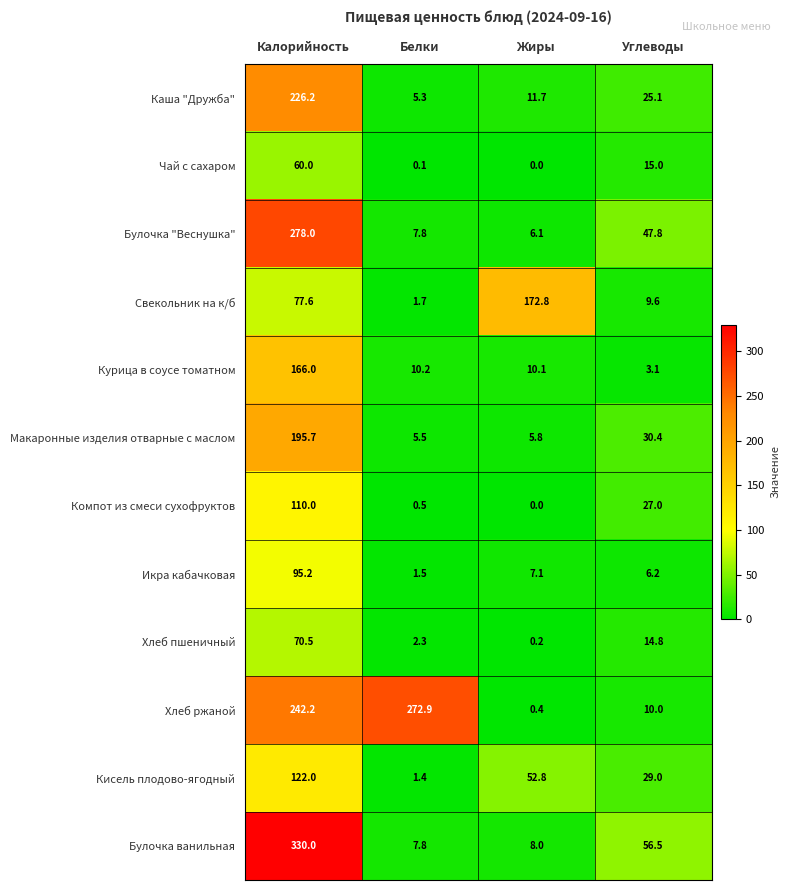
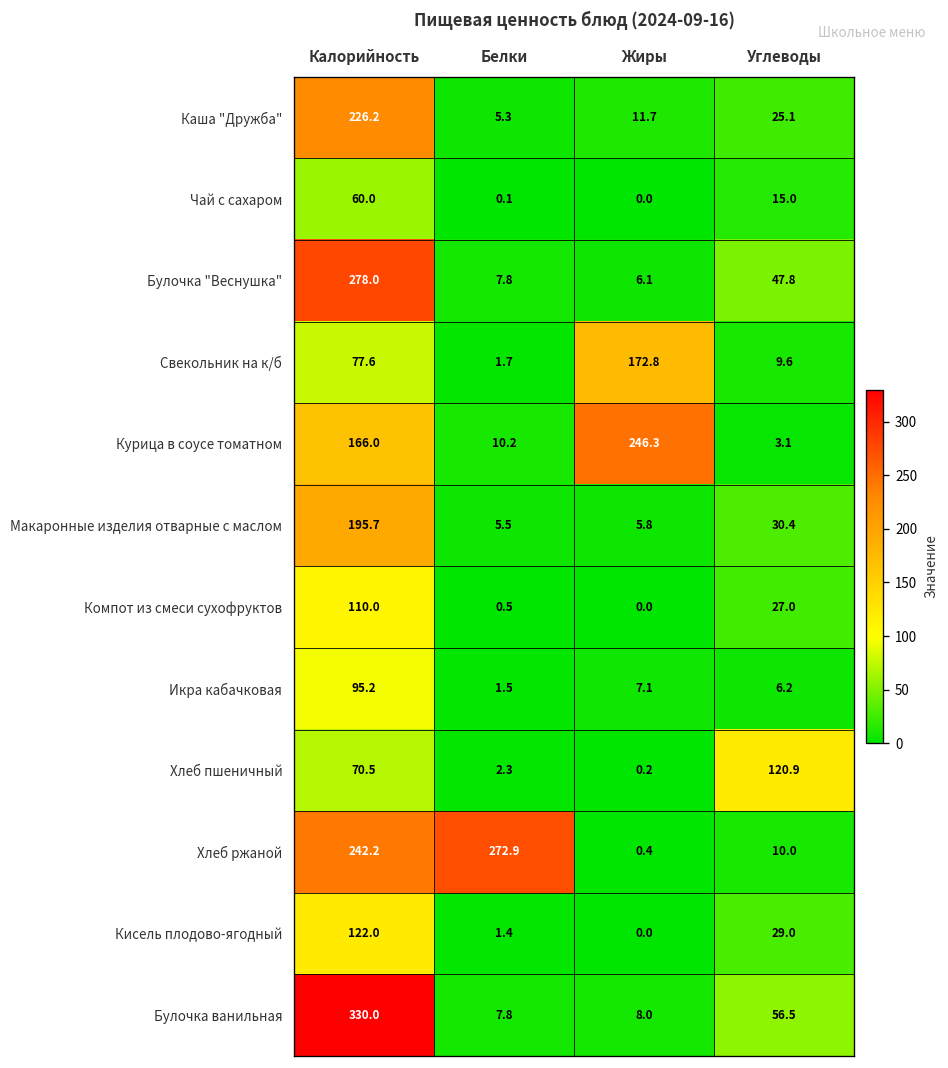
  {
    "Каша \"Дружба\"": {
      "Калорийность": 226.2,
      "Белки": 5.3,
      "Жиры": 11.7,
      "Углеводы": 25.1
    },
    "Чай с сахаром": {
      "Калорийность": 60.0,
      "Белки": 0.1,
      "Жиры": 0.0,
      "Углеводы": 15.0
    },
    "Булочка \"Веснушка\"": {
      "Калорийность": 278.0,
      "Белки": 7.8,
      "Жиры": 6.1,
      "Углеводы": 47.8
    },
    "Свекольник на к/б": {
      "Калорийность": 77.6,
      "Белки": 1.7,
      "Жиры": 172.8,
      "Углеводы": 9.6
    },
    "Курица в соусе томатном": {
      "Калорийность": 166.0,
      "Белки": 10.2,
-     "Жиры": 10.1,
+     "Жиры": 246.3,
      "Углеводы": 3.1
    },
    "Макаронные изделия отварные с маслом": {
      "Калорийность": 195.7,
      "Белки": 5.5,
      "Жиры": 5.8,
      "Углеводы": 30.4
    },
    "Компот из смеси сухофруктов": {
      "Калорийность": 110.0,
      "Белки": 0.5,
      "Жиры": 0.0,
      "Углеводы": 27.0
    },
    "Икра кабачковая": {
      "Калорийность": 95.2,
      "Белки": 1.5,
      "Жиры": 7.1,
      "Углеводы": 6.2
    },
    "Хлеб пшеничный": {
      "Калорийность": 70.5,
      "Белки": 2.3,
      "Жиры": 0.2,
-     "Углеводы": 14.8
+     "Углеводы": 120.9
    },
    "Хлеб ржаной": {
      "Калорийность": 242.2,
      "Белки": 272.9,
      "Жиры": 0.4,
      "Углеводы": 10.0
    },
    "Кисель плодово-ягодный": {
      "Калорийность": 122.0,
      "Белки": 1.4,
-     "Жиры": 52.8,
+     "Жиры": 0.0,
      "Углеводы": 29.0
    },
    "Булочка ванильная": {
      "Калорийность": 330.0,
      "Белки": 7.8,
      "Жиры": 8.0,
      "Углеводы": 56.5
    }
  }
